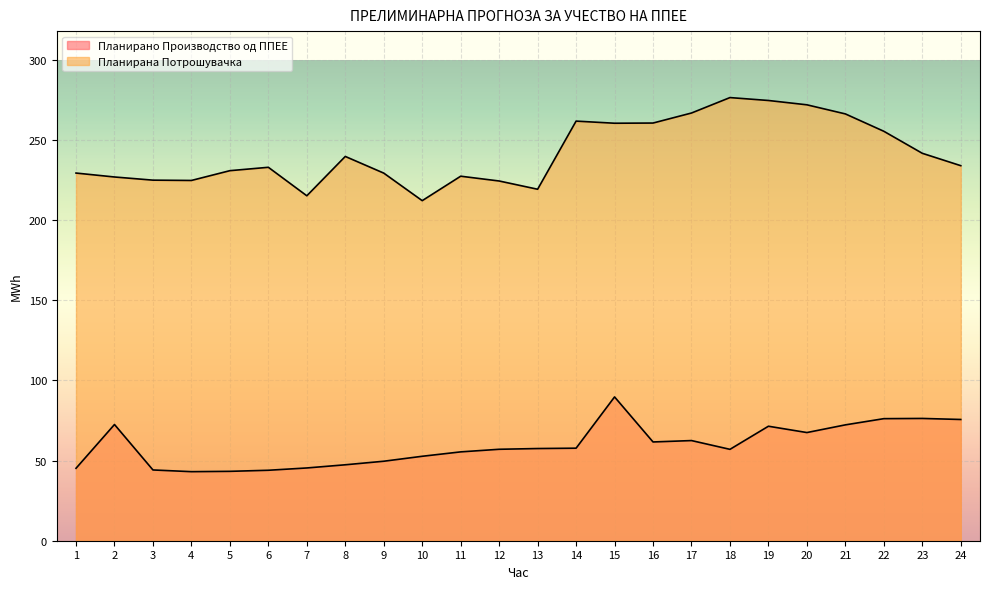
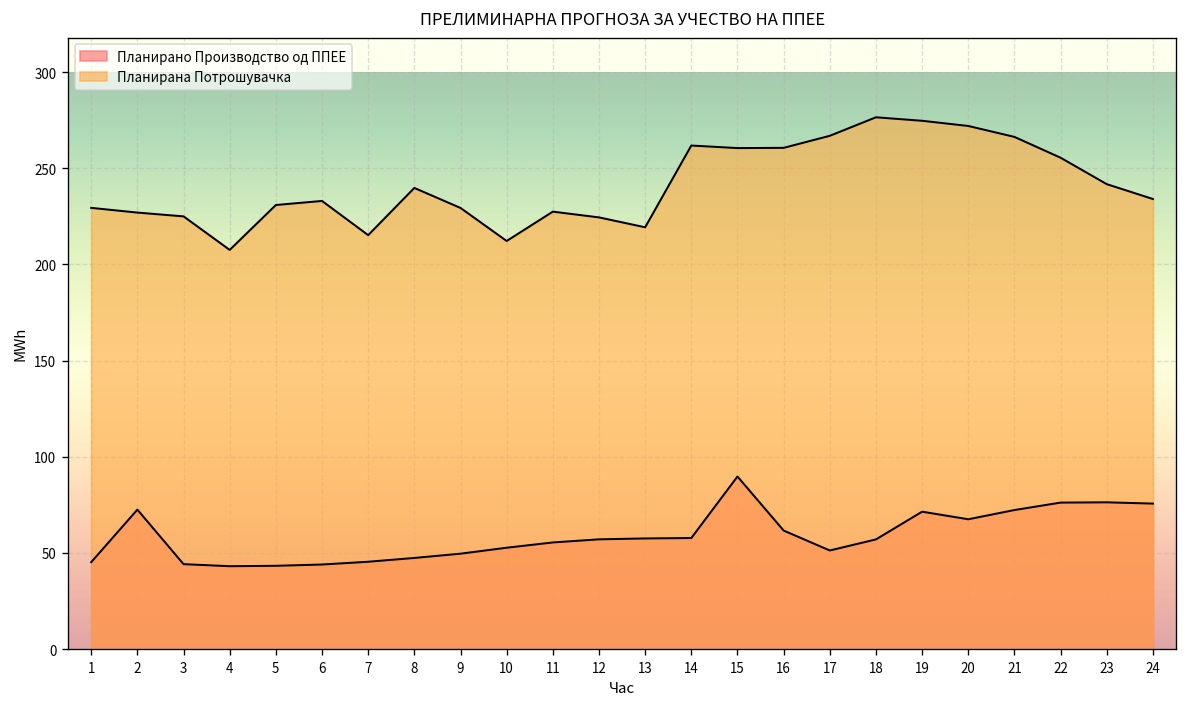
  {
    "Планирано Производство од ППЕЕ": {
      "1": 45,
      "2": 73,
      "3": 44,
      "4": 43,
      "5": 43,
      "6": 44,
      "7": 45,
      "8": 47,
      "9": 50,
      "10": 53,
      "11": 55,
      "12": 57,
      "13": 58,
      "14": 58,
      "15": 90,
      "16": 62,
-     "17": 62,
+     "17": 51,
      "18": 57,
      "19": 71,
      "20": 67,
      "21": 72,
      "22": 76,
      "23": 76,
      "24": 76
    },
    "Планирана Потрошувачка": {
      "1": 229,
      "2": 227,
      "3": 225,
-     "4": 225,
+     "4": 208,
      "5": 231,
      "6": 233,
      "7": 215,
      "8": 240,
      "9": 229,
      "10": 212,
      "11": 227,
      "12": 224,
      "13": 219,
      "14": 262,
      "15": 260,
      "16": 261,
      "17": 267,
      "18": 276,
      "19": 275,
      "20": 272,
      "21": 266,
      "22": 255,
      "23": 242,
      "24": 234
    }
  }
